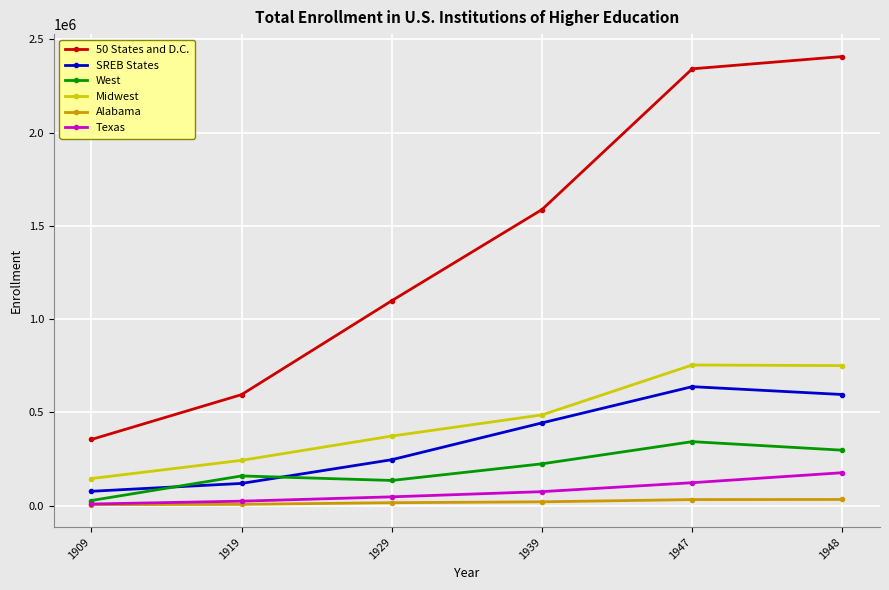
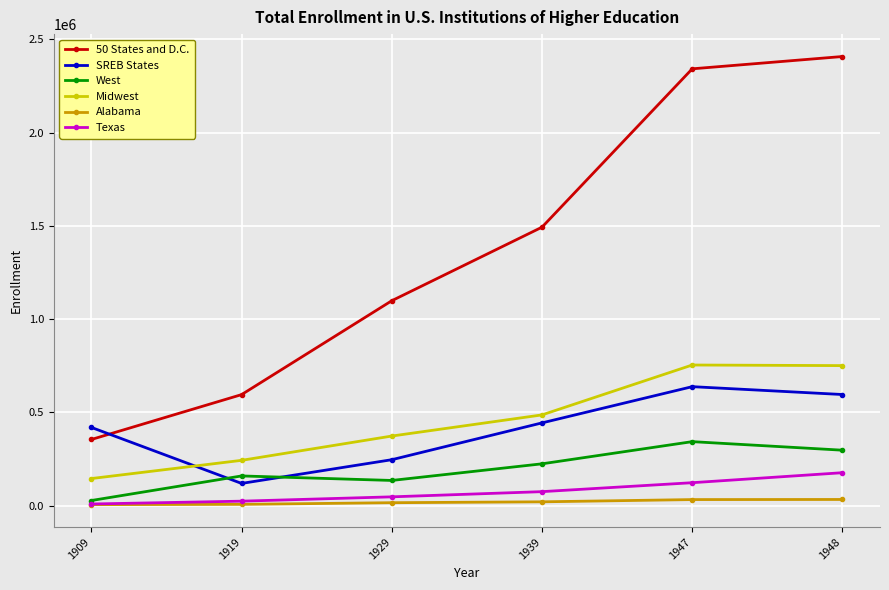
  {
    "50 States and D.C.": {
      "1909": 350000,
      "1919": 590000,
      "1929": 1100000,
-     "1939": 1590000,
+     "1939": 1490000,
      "1947": 2340000,
      "1948": 2410000
    },
    "SREB States": {
-     "1909": 80000,
+     "1909": 420000,
      "1919": 120000,
      "1929": 250000,
      "1939": 440000,
      "1947": 640000,
      "1948": 600000
    },
    "West": {
      "1909": 30000,
      "1919": 160000,
      "1929": 130000,
      "1939": 220000,
      "1947": 340000,
      "1948": 300000
    },
    "Texas": {
      "1919": 20000,
      "1929": 50000,
      "1939": 70000,
      "1947": 120000,
      "1948": 180000
    }
  }
